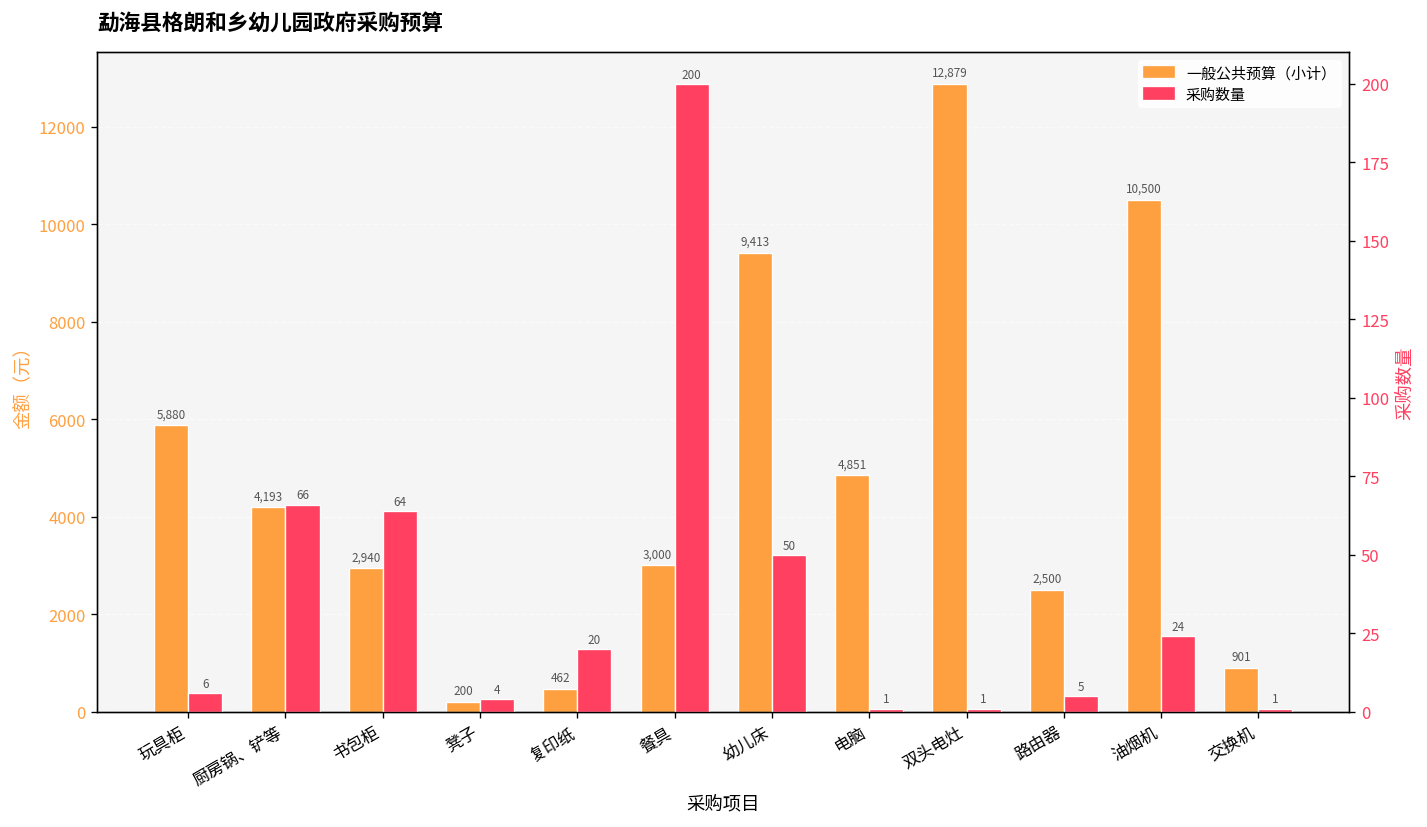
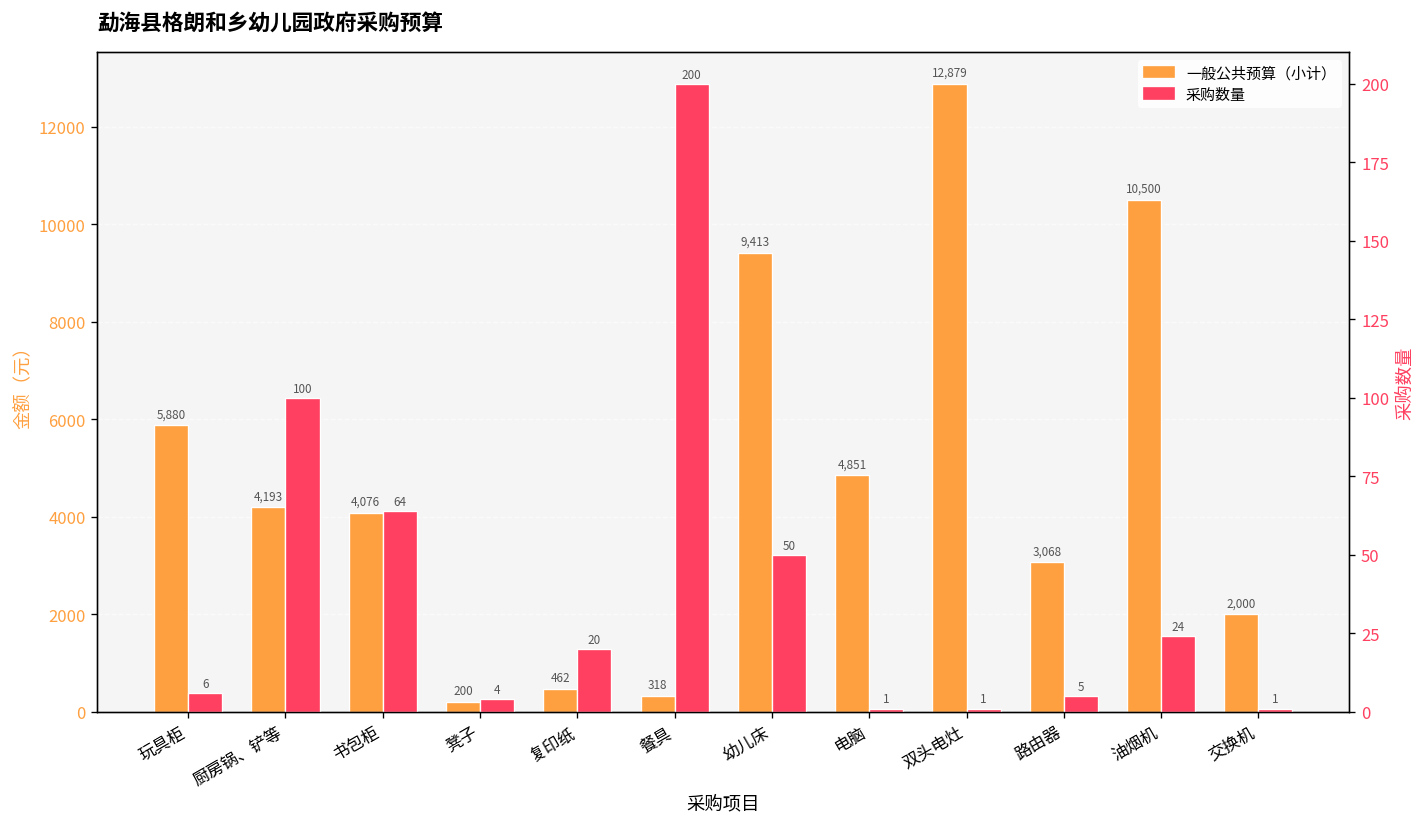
  {
    "一般公共预算（小计）": {
      "玩具柜": "5,880",
      "厨房锅、铲等": "4,193",
-     "书包柜": "2,940",
+     "书包柜": "4,076",
      "凳子": "200",
      "复印纸": "462",
-     "餐具": "3,000",
+     "餐具": "318",
      "幼儿床": "9,413",
      "电脑": "4,851",
      "双头电灶": "12,879",
-     "路由器": "2,500",
+     "路由器": "3,068",
      "油烟机": "10,500",
-     "交换机": "901"
+     "交换机": "2,000"
    },
    "采购数量": {
      "玩具柜": "6",
-     "厨房锅、铲等": "66",
+     "厨房锅、铲等": "100",
      "书包柜": "64",
      "凳子": "4",
      "复印纸": "20",
      "餐具": "200",
      "幼儿床": "50",
      "电脑": "1",
      "双头电灶": "1",
      "路由器": "5",
      "油烟机": "24",
      "交换机": "1"
    }
  }
